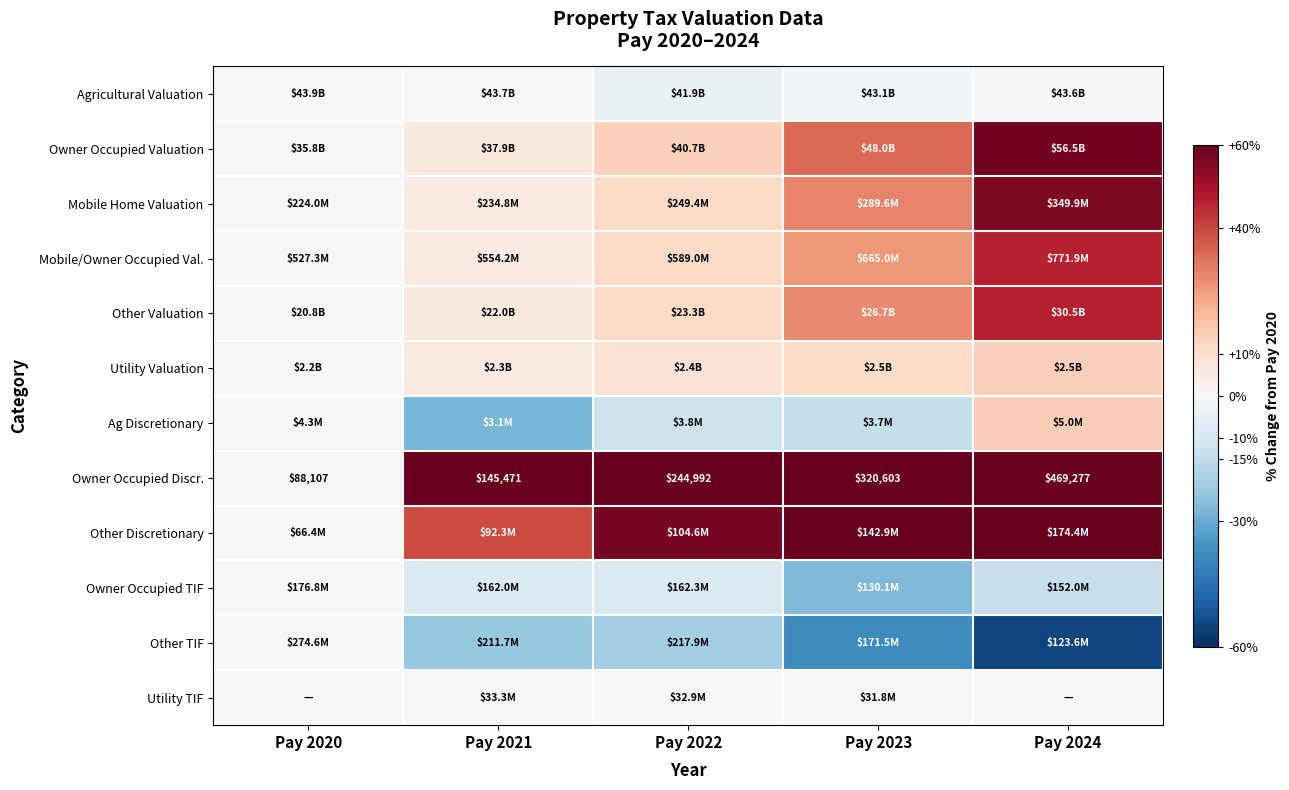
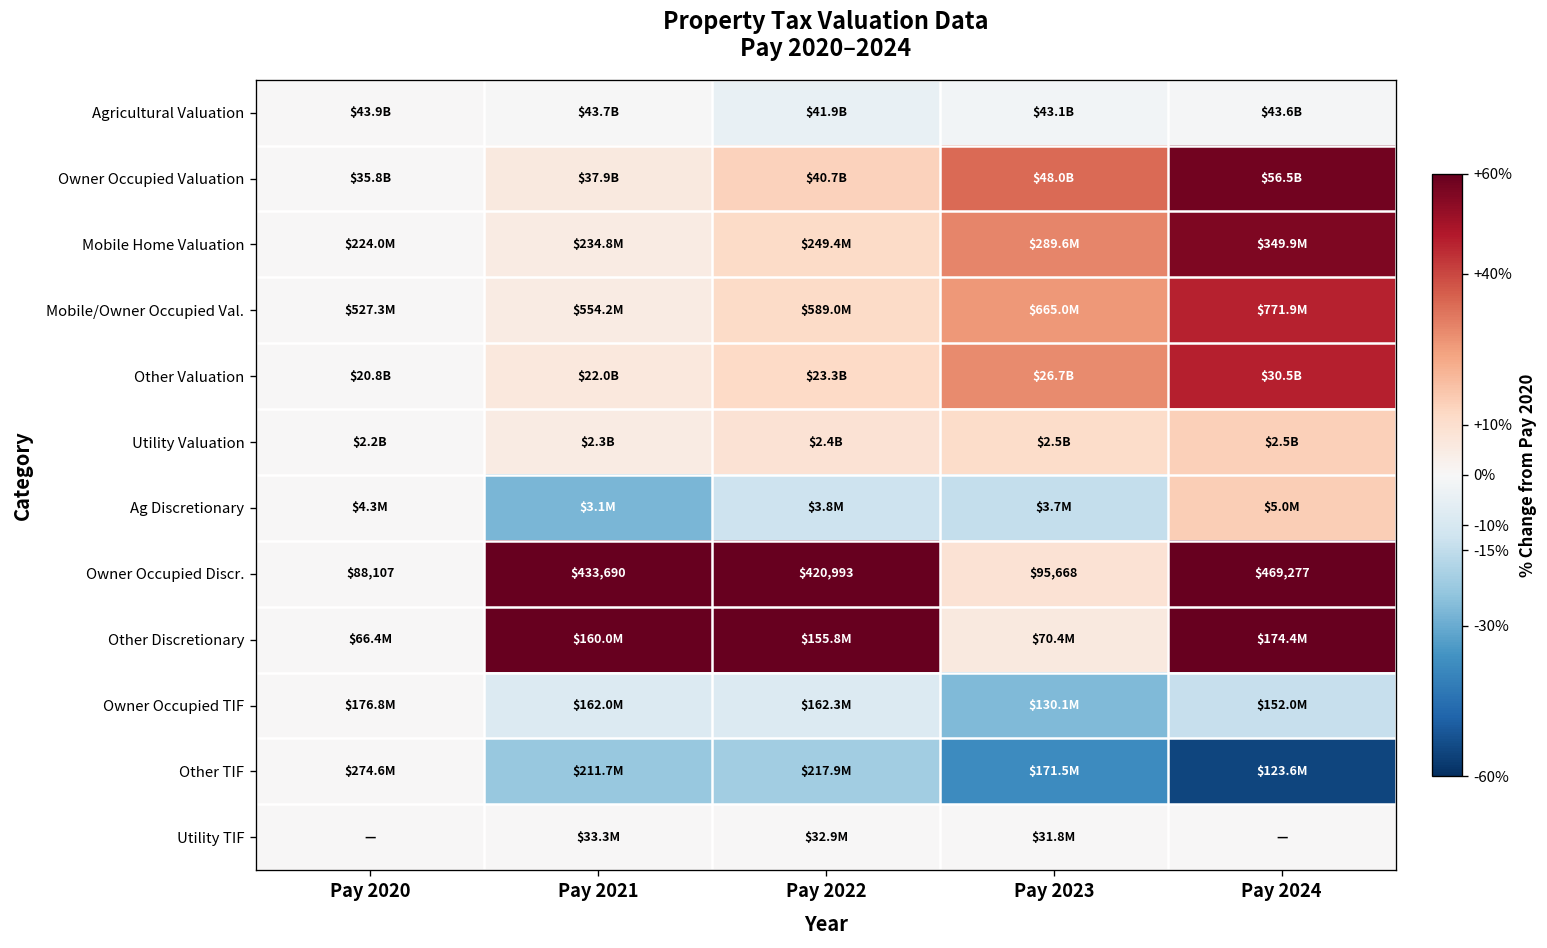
  {
    "Agricultural Valuation": {
      "Pay 2020": "$43.9B",
      "Pay 2021": "$43.7B",
      "Pay 2022": "$41.9B",
      "Pay 2023": "$43.1B",
      "Pay 2024": "$43.6B"
    },
    "Owner Occupied Valuation": {
      "Pay 2020": "$35.8B",
      "Pay 2021": "$37.9B",
      "Pay 2022": "$40.7B",
      "Pay 2023": "$48.0B",
      "Pay 2024": "$56.5B"
    },
    "Mobile Home Valuation": {
      "Pay 2020": "$224.0M",
      "Pay 2021": "$234.8M",
      "Pay 2022": "$249.4M",
      "Pay 2023": "$289.6M",
      "Pay 2024": "$349.9M"
    },
    "Mobile/Owner Occupied Val.": {
      "Pay 2020": "$527.3M",
      "Pay 2021": "$554.2M",
      "Pay 2022": "$589.0M",
      "Pay 2023": "$665.0M",
      "Pay 2024": "$771.9M"
    },
    "Other Valuation": {
      "Pay 2020": "$20.8B",
      "Pay 2021": "$22.0B",
      "Pay 2022": "$23.3B",
      "Pay 2023": "$26.7B",
      "Pay 2024": "$30.5B"
    },
    "Utility Valuation": {
      "Pay 2020": "$2.2B",
      "Pay 2021": "$2.3B",
      "Pay 2022": "$2.4B",
      "Pay 2023": "$2.5B",
      "Pay 2024": "$2.5B"
    },
    "Ag Discretionary": {
      "Pay 2020": "$4.3M",
      "Pay 2021": "$3.1M",
      "Pay 2022": "$3.8M",
      "Pay 2023": "$3.7M",
      "Pay 2024": "$5.0M"
    },
    "Owner Occupied Discr.": {
      "Pay 2020": "$88,107",
-     "Pay 2021": "$145,471",
-     "Pay 2022": "$244,992",
-     "Pay 2023": "$320,603",
+     "Pay 2021": "$433,690",
+     "Pay 2022": "$420,993",
+     "Pay 2023": "$95,668",
      "Pay 2024": "$469,277"
    },
    "Other Discretionary": {
      "Pay 2020": "$66.4M",
-     "Pay 2021": "$92.3M",
-     "Pay 2022": "$104.6M",
-     "Pay 2023": "$142.9M",
+     "Pay 2021": "$160.0M",
+     "Pay 2022": "$155.8M",
+     "Pay 2023": "$70.4M",
      "Pay 2024": "$174.4M"
    },
    "Owner Occupied TIF": {
      "Pay 2020": "$176.8M",
      "Pay 2021": "$162.0M",
      "Pay 2022": "$162.3M",
      "Pay 2023": "$130.1M",
      "Pay 2024": "$152.0M"
    },
    "Other TIF": {
      "Pay 2020": "$274.6M",
      "Pay 2021": "$211.7M",
      "Pay 2022": "$217.9M",
      "Pay 2023": "$171.5M",
      "Pay 2024": "$123.6M"
    },
    "Utility TIF": {
      "Pay 2021": "$33.3M",
      "Pay 2022": "$32.9M",
      "Pay 2023": "$31.8M"
    }
  }
